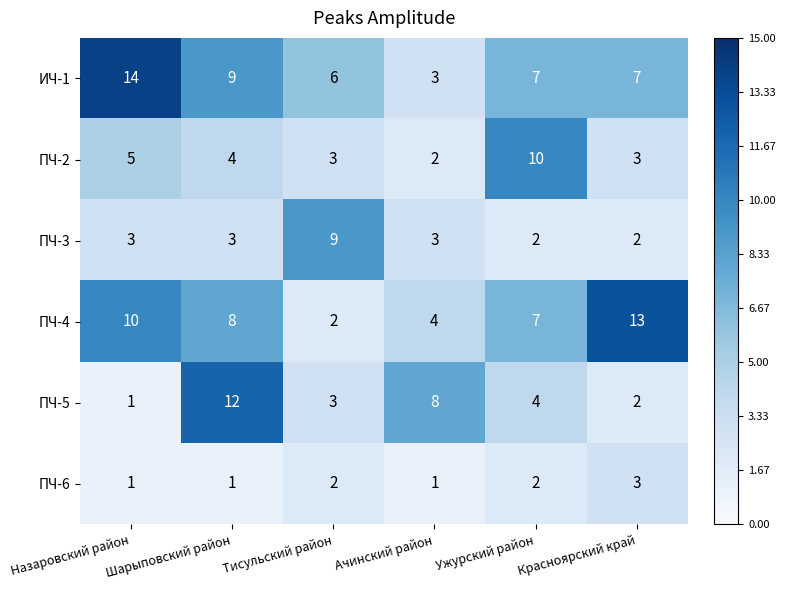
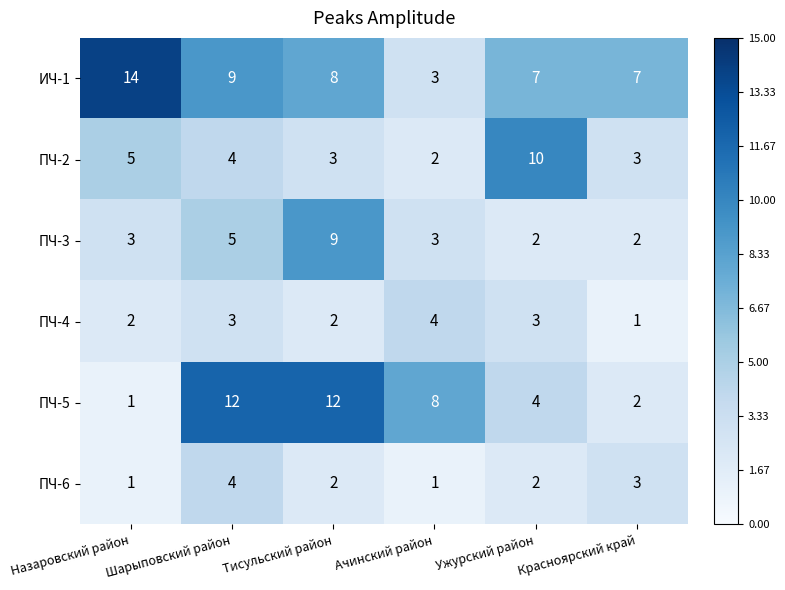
  {
    "ИЧ-1": {
      "Назаровский район": 14,
      "Шарыповский район": 9,
-     "Тисульский район": 6,
+     "Тисульский район": 8,
      "Ачинский район": 3,
      "Ужурский район": 7,
      "Красноярский край": 7
    },
    "ПЧ-2": {
      "Назаровский район": 5,
      "Шарыповский район": 4,
      "Тисульский район": 3,
      "Ачинский район": 2,
      "Ужурский район": 10,
      "Красноярский край": 3
    },
    "ПЧ-3": {
      "Назаровский район": 3,
-     "Шарыповский район": 3,
+     "Шарыповский район": 5,
      "Тисульский район": 9,
      "Ачинский район": 3,
      "Ужурский район": 2,
      "Красноярский край": 2
    },
    "ПЧ-4": {
-     "Назаровский район": 10,
-     "Шарыповский район": 8,
+     "Назаровский район": 2,
+     "Шарыповский район": 3,
      "Тисульский район": 2,
      "Ачинский район": 4,
-     "Ужурский район": 7,
-     "Красноярский край": 13
+     "Ужурский район": 3,
+     "Красноярский край": 1
    },
    "ПЧ-5": {
      "Назаровский район": 1,
      "Шарыповский район": 12,
-     "Тисульский район": 3,
+     "Тисульский район": 12,
      "Ачинский район": 8,
      "Ужурский район": 4,
      "Красноярский край": 2
    },
    "ПЧ-6": {
      "Назаровский район": 1,
-     "Шарыповский район": 1,
+     "Шарыповский район": 4,
      "Тисульский район": 2,
      "Ачинский район": 1,
      "Ужурский район": 2,
      "Красноярский край": 3
    }
  }
